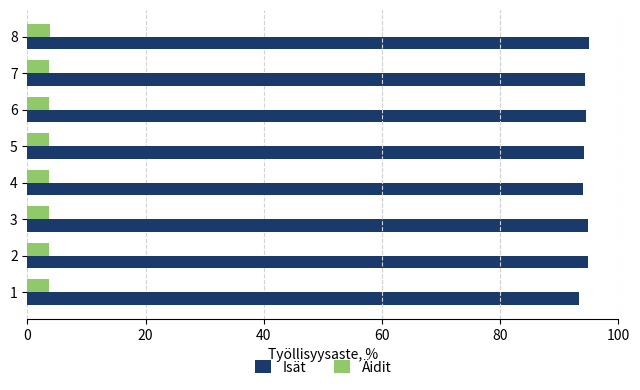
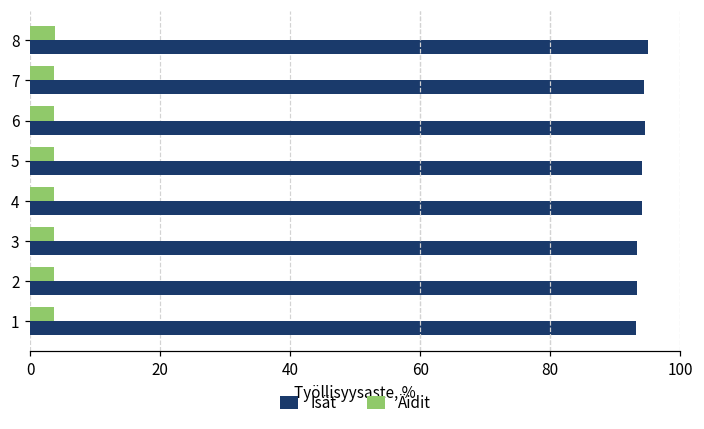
  {
    "Isät": {
      "8": 95,
      "7": 94,
      "6": 95,
      "5": 94,
      "4": 94,
-     "3": 95,
-     "2": 95,
+     "3": 93,
+     "2": 93,
      "1": 93
    },
    "Äidit": {
      "8": 4,
      "7": 4,
      "6": 4,
      "5": 4,
      "4": 4,
      "3": 4,
      "2": 4,
      "1": 4
    }
  }
